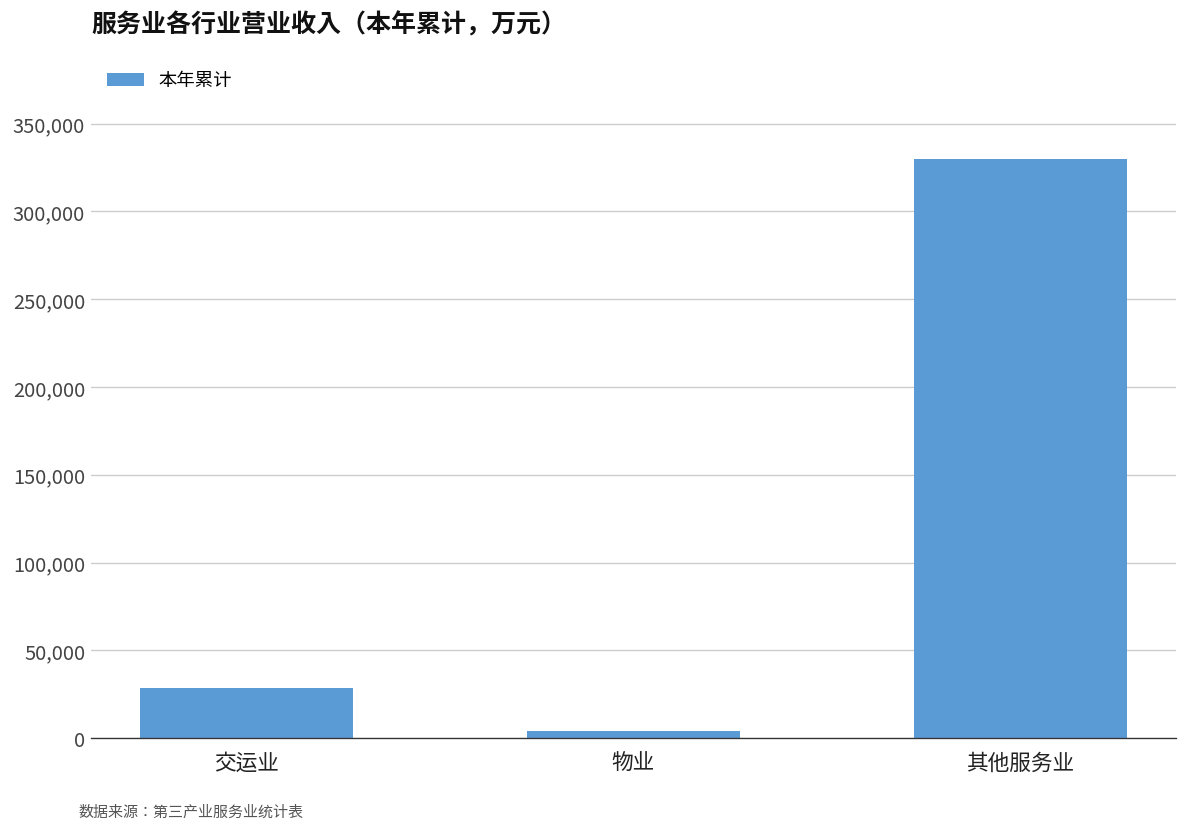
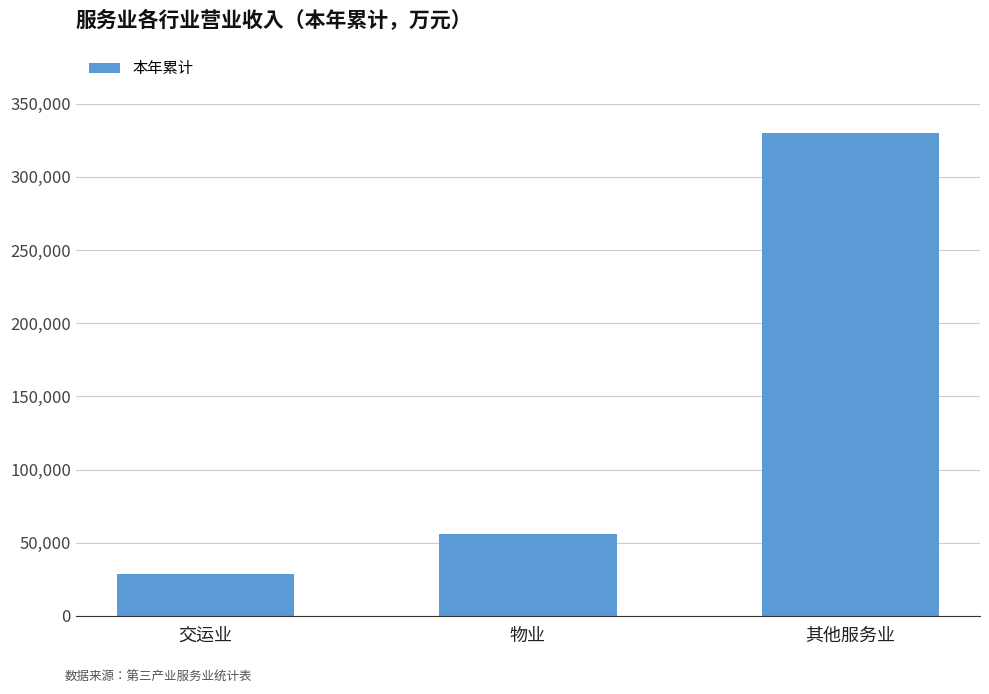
  {
    "交运业": "28,000",
-   "物业": "4,000",
+   "物业": "56,000",
    "其他服务业": "330,000"
  }
